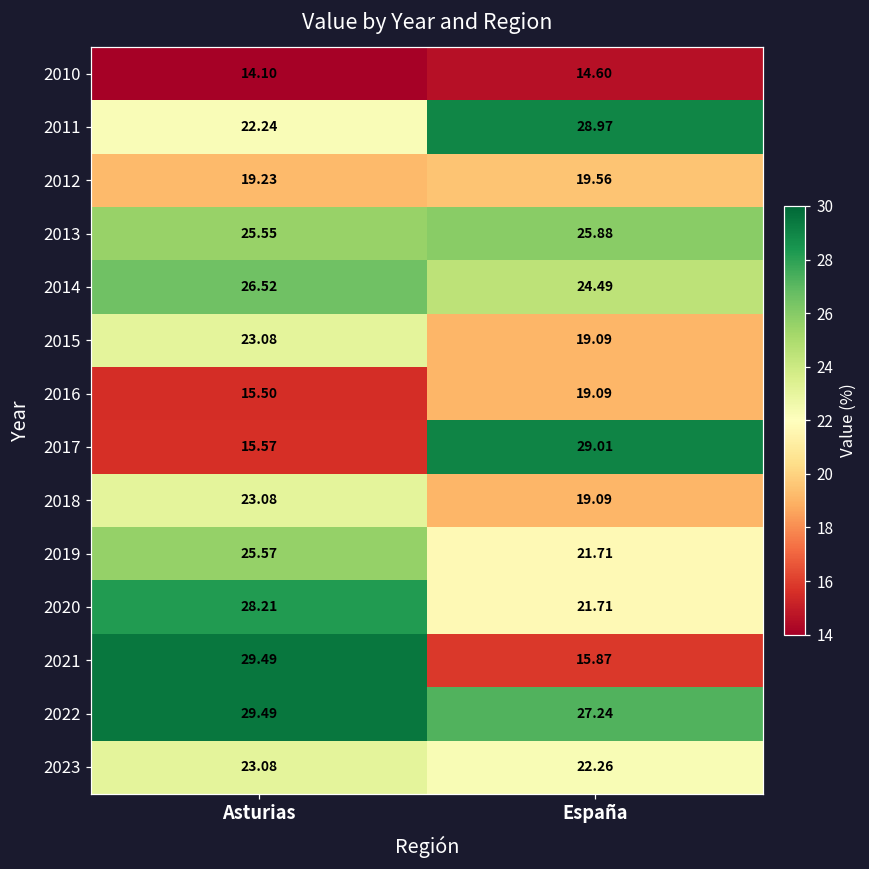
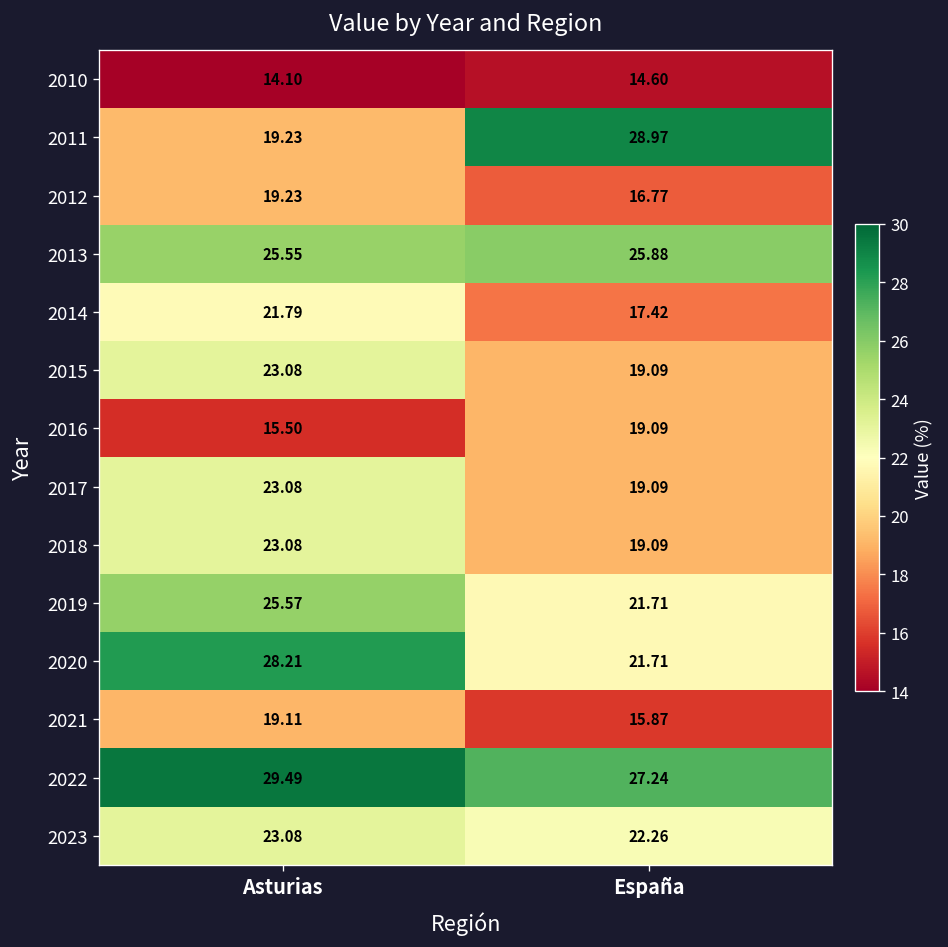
  {
    "2010": {
      "Asturias": 14.10,
      "España": 14.60
    },
    "2011": {
-     "Asturias": 22.24,
+     "Asturias": 19.23,
      "España": 28.97
    },
    "2012": {
      "Asturias": 19.23,
-     "España": 19.56
+     "España": 16.77
    },
    "2013": {
      "Asturias": 25.55,
      "España": 25.88
    },
    "2014": {
-     "Asturias": 26.52,
-     "España": 24.49
+     "Asturias": 21.79,
+     "España": 17.42
    },
    "2015": {
      "Asturias": 23.08,
      "España": 19.09
    },
    "2016": {
      "Asturias": 15.50,
      "España": 19.09
    },
    "2017": {
-     "Asturias": 15.57,
-     "España": 29.01
+     "Asturias": 23.08,
+     "España": 19.09
    },
    "2018": {
      "Asturias": 23.08,
      "España": 19.09
    },
    "2019": {
      "Asturias": 25.57,
      "España": 21.71
    },
    "2020": {
      "Asturias": 28.21,
      "España": 21.71
    },
    "2021": {
-     "Asturias": 29.49,
+     "Asturias": 19.11,
      "España": 15.87
    },
    "2022": {
      "Asturias": 29.49,
      "España": 27.24
    },
    "2023": {
      "Asturias": 23.08,
      "España": 22.26
    }
  }
